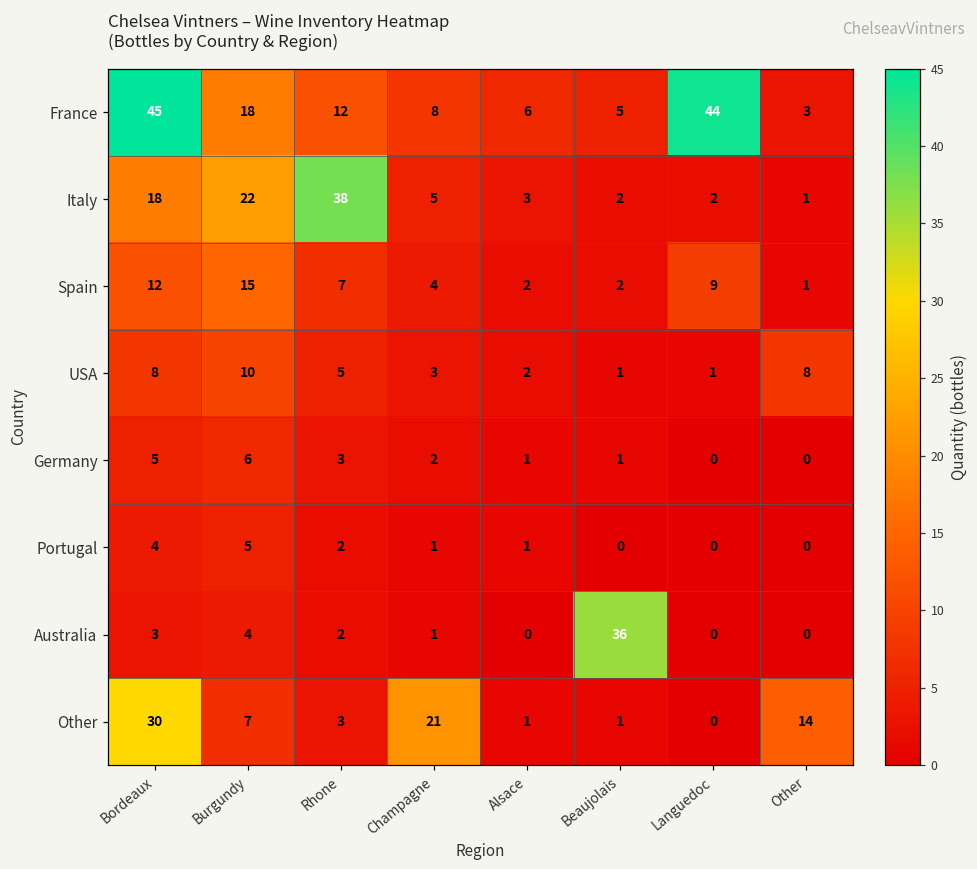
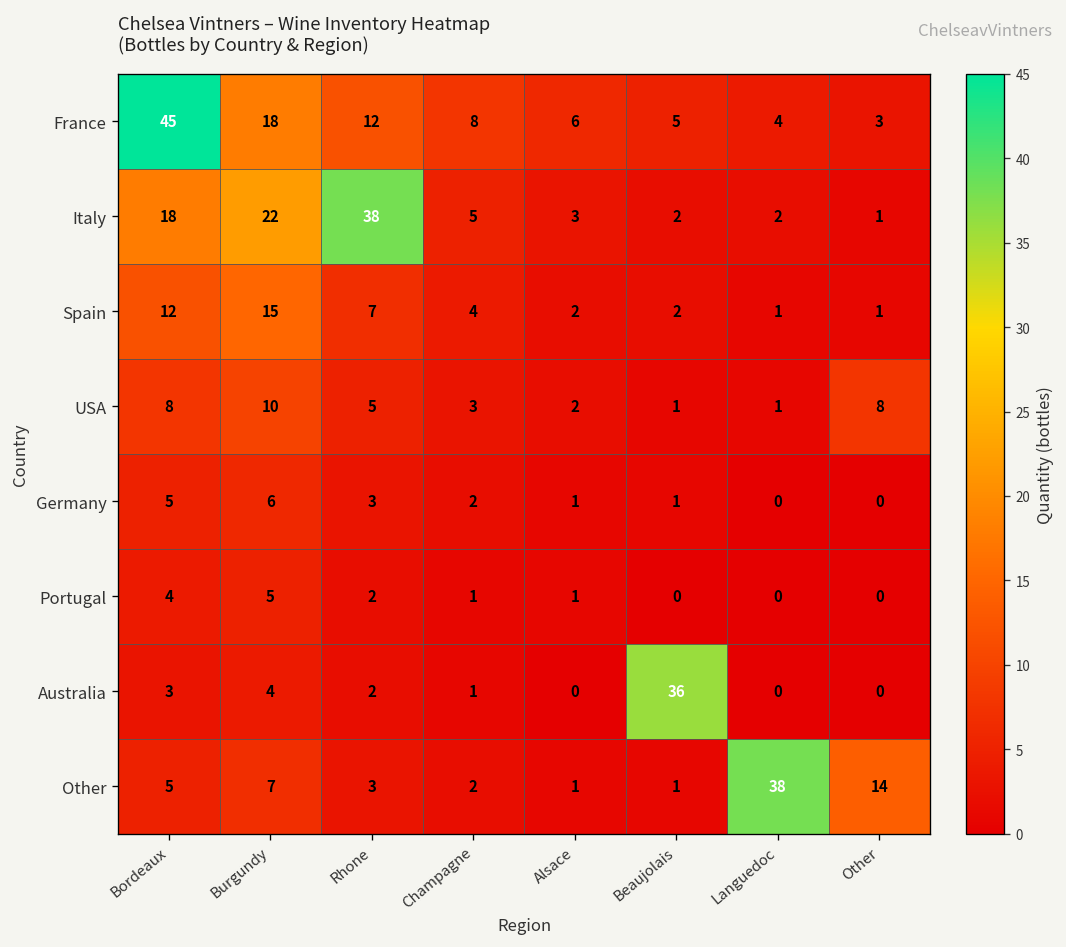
  {
    "France": {
      "Bordeaux": 45,
      "Burgundy": 18,
      "Rhone": 12,
      "Champagne": 8,
      "Alsace": 6,
      "Beaujolais": 5,
-     "Languedoc": 44,
+     "Languedoc": 4,
      "Other": 3
    },
    "Italy": {
      "Bordeaux": 18,
      "Burgundy": 22,
      "Rhone": 38,
      "Champagne": 5,
      "Alsace": 3,
      "Beaujolais": 2,
      "Languedoc": 2,
      "Other": 1
    },
    "Spain": {
      "Bordeaux": 12,
      "Burgundy": 15,
      "Rhone": 7,
      "Champagne": 4,
      "Alsace": 2,
      "Beaujolais": 2,
-     "Languedoc": 9,
+     "Languedoc": 1,
      "Other": 1
    },
    "USA": {
      "Bordeaux": 8,
      "Burgundy": 10,
      "Rhone": 5,
      "Champagne": 3,
      "Alsace": 2,
      "Beaujolais": 1,
      "Languedoc": 1,
      "Other": 8
    },
    "Germany": {
      "Bordeaux": 5,
      "Burgundy": 6,
      "Rhone": 3,
      "Champagne": 2,
      "Alsace": 1,
      "Beaujolais": 1,
      "Languedoc": 0,
      "Other": 0
    },
    "Portugal": {
      "Bordeaux": 4,
      "Burgundy": 5,
      "Rhone": 2,
      "Champagne": 1,
      "Alsace": 1,
      "Beaujolais": 0,
      "Languedoc": 0,
      "Other": 0
    },
    "Australia": {
      "Bordeaux": 3,
      "Burgundy": 4,
      "Rhone": 2,
      "Champagne": 1,
      "Alsace": 0,
      "Beaujolais": 36,
      "Languedoc": 0,
      "Other": 0
    },
    "Other": {
-     "Bordeaux": 30,
+     "Bordeaux": 5,
      "Burgundy": 7,
      "Rhone": 3,
-     "Champagne": 21,
+     "Champagne": 2,
      "Alsace": 1,
      "Beaujolais": 1,
-     "Languedoc": 0,
+     "Languedoc": 38,
      "Other": 14
    }
  }
